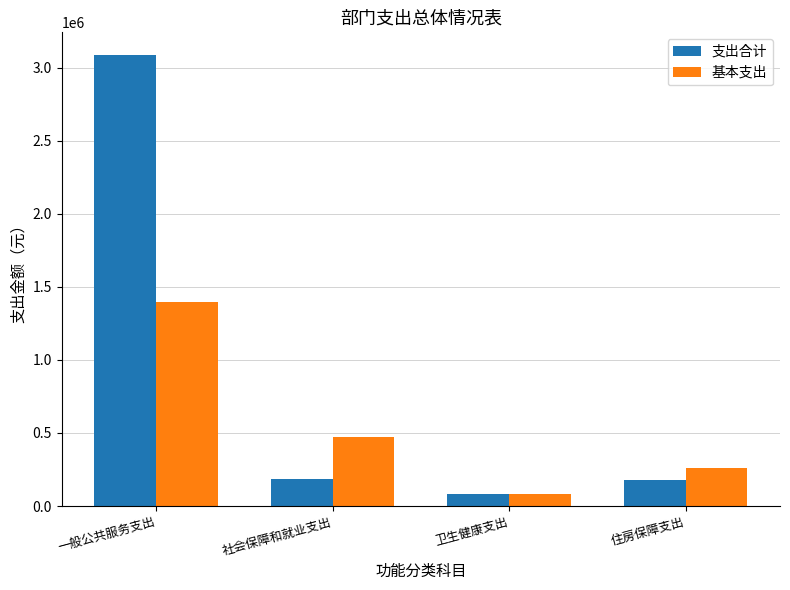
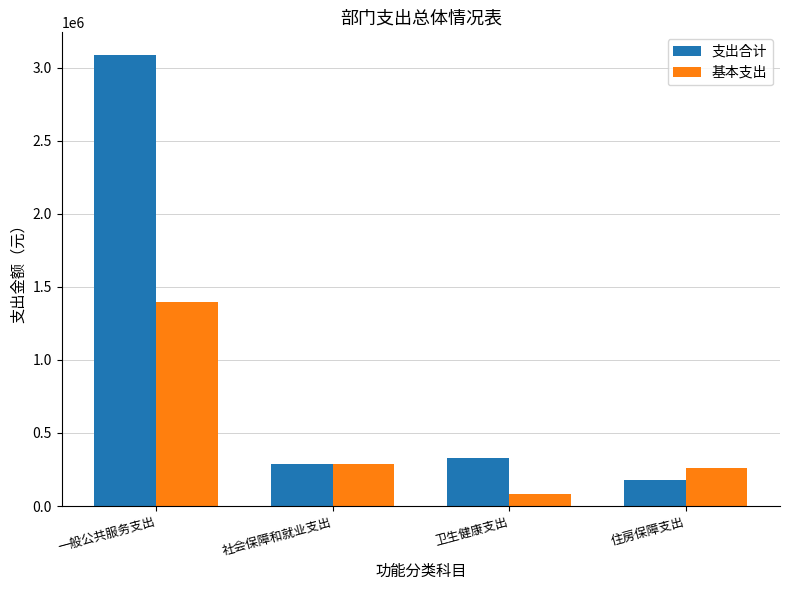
  {
    "支出合计": {
      "一般公共服务支出": 3090000,
-     "社会保障和就业支出": 180000,
-     "卫生健康支出": 90000,
+     "社会保障和就业支出": 290000,
+     "卫生健康支出": 330000,
      "住房保障支出": 180000
    },
    "基本支出": {
      "一般公共服务支出": 1400000,
-     "社会保障和就业支出": 470000,
+     "社会保障和就业支出": 290000,
      "卫生健康支出": 90000,
      "住房保障支出": 260000
    }
  }
